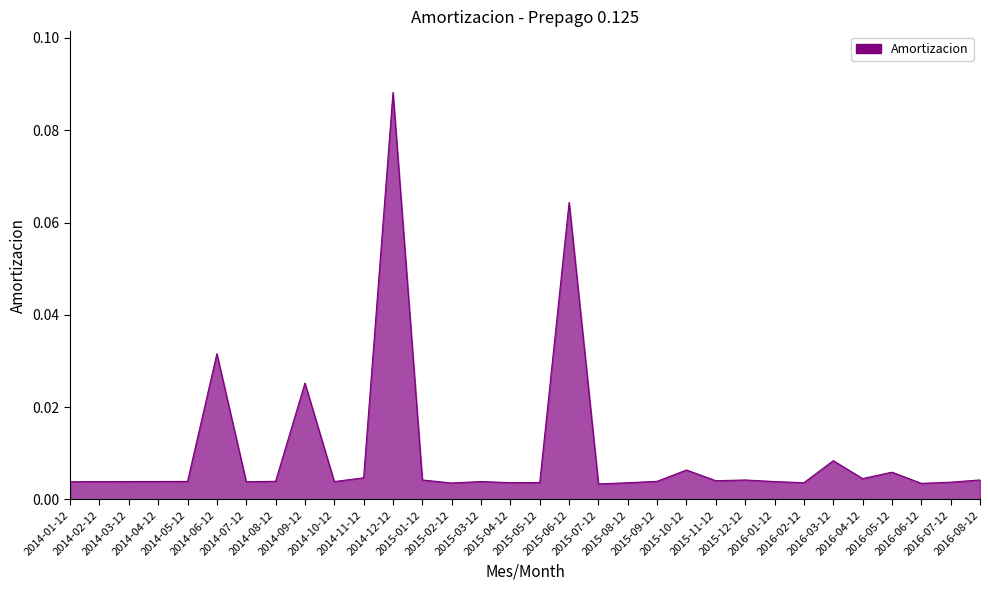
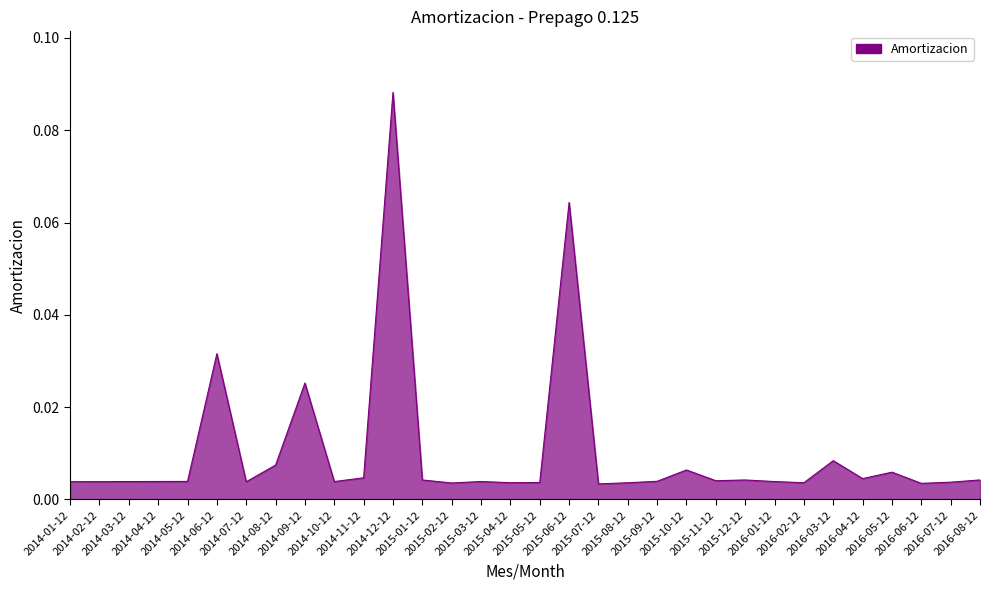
  {
    "2014-01-12": 0.004,
    "2014-02-12": 0.004,
    "2014-03-12": 0.004,
    "2014-04-12": 0.004,
    "2014-05-12": 0.004,
    "2014-06-12": 0.032,
    "2014-07-12": 0.004,
-   "2014-08-12": 0.004,
+   "2014-08-12": 0.007,
    "2014-09-12": 0.025,
    "2014-10-12": 0.004,
    "2014-11-12": 0.005,
    "2014-12-12": 0.088,
    "2015-01-12": 0.004,
    "2015-02-12": 0.004,
    "2015-03-12": 0.004,
    "2015-04-12": 0.004,
    "2015-05-12": 0.004,
    "2015-06-12": 0.064,
    "2015-07-12": 0.003,
    "2015-08-12": 0.004,
    "2015-09-12": 0.004,
    "2015-10-12": 0.006,
    "2015-11-12": 0.004,
    "2015-12-12": 0.004,
    "2016-01-12": 0.004,
    "2016-02-12": 0.004,
    "2016-03-12": 0.008,
    "2016-04-12": 0.005,
    "2016-05-12": 0.006,
    "2016-06-12": 0.003,
    "2016-07-12": 0.004,
    "2016-08-12": 0.004
  }
